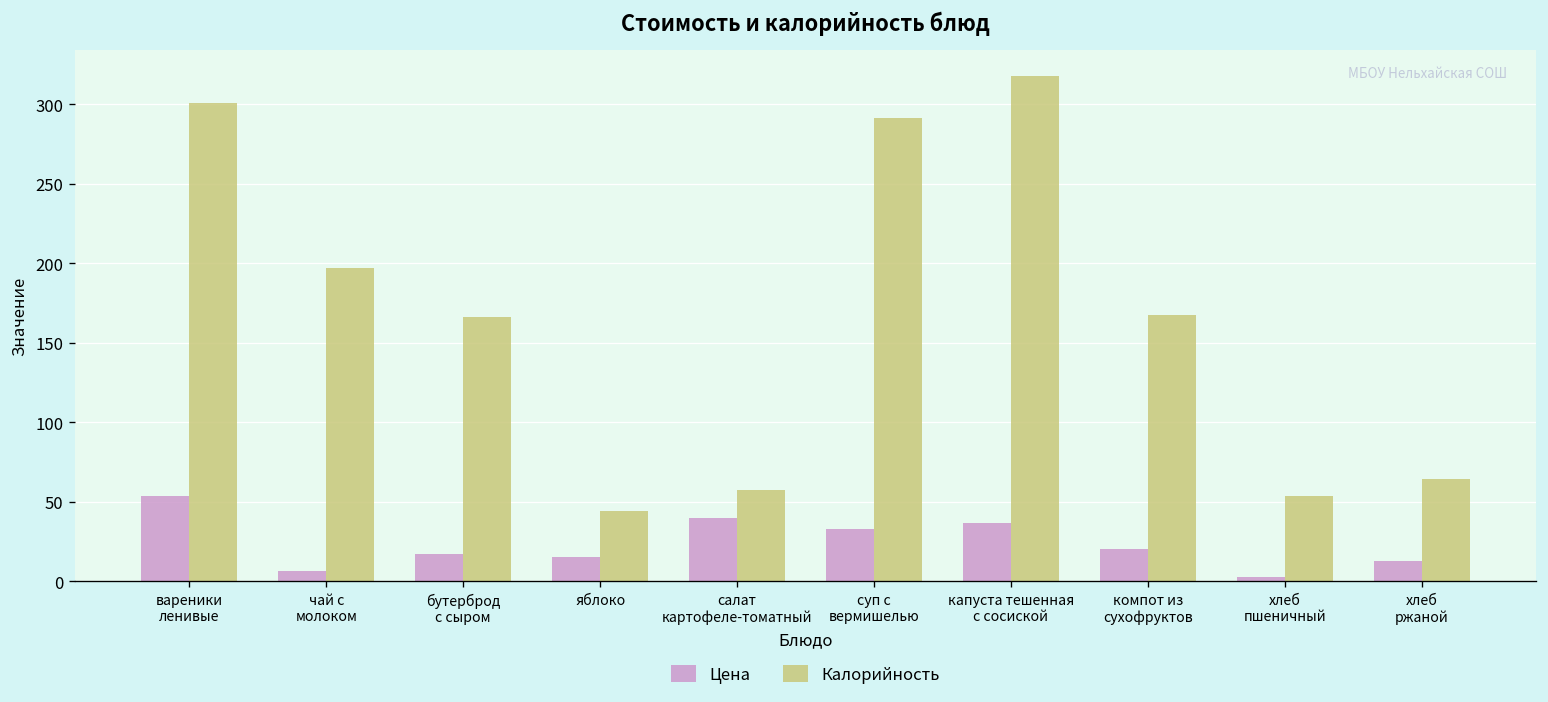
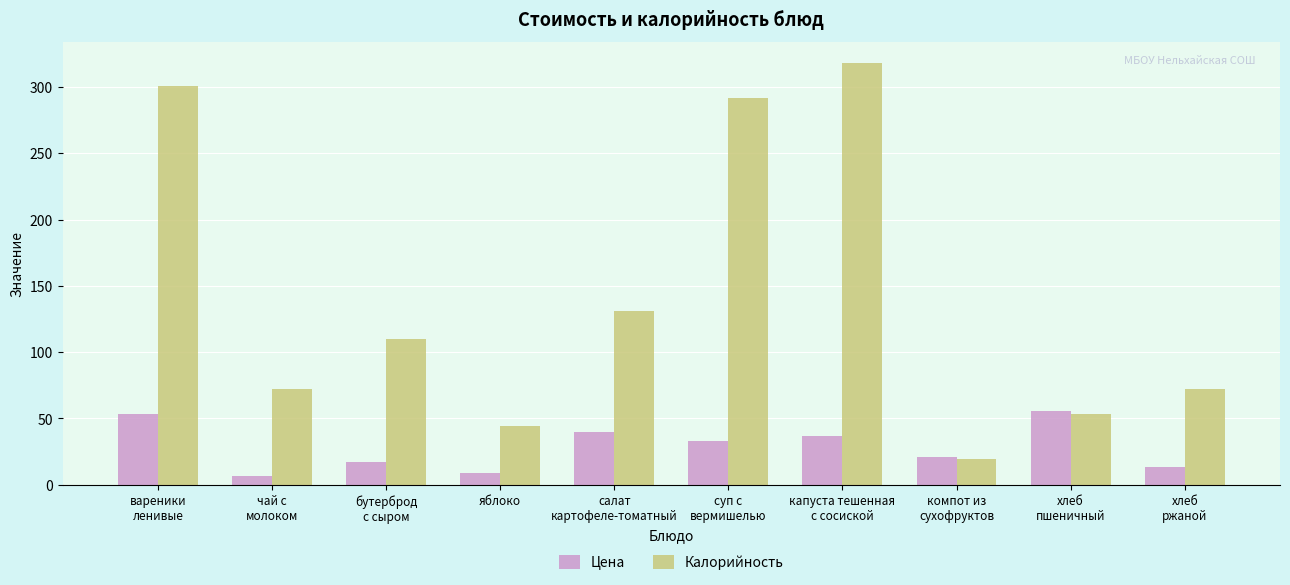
  {
    "Цена": {
      "вареники ленивые": 54,
      "чай с молоком": 6,
      "бутерброд с сыром": 17,
-     "яблоко": 16,
+     "яблоко": 9,
      "салат картофеле-томатный": 40,
      "суп с вермишелью": 33,
      "капуста тешенная с сосиской": 37,
      "компот из сухофруктов": 21,
-     "хлеб пшеничный": 3,
+     "хлеб пшеничный": 56,
      "хлеб ржаной": 13
    },
    "Калорийность": {
      "вареники ленивые": 301,
-     "чай с молоком": 197,
-     "бутерброд с сыром": 166,
+     "чай с молоком": 72,
+     "бутерброд с сыром": 110,
      "яблоко": 44,
-     "салат картофеле-томатный": 57,
+     "салат картофеле-томатный": 131,
      "суп с вермишелью": 292,
      "капуста тешенная с сосиской": 318,
-     "компот из сухофруктов": 167,
+     "компот из сухофруктов": 19,
      "хлеб пшеничный": 54,
-     "хлеб ржаной": 65
+     "хлеб ржаной": 72
    }
  }
